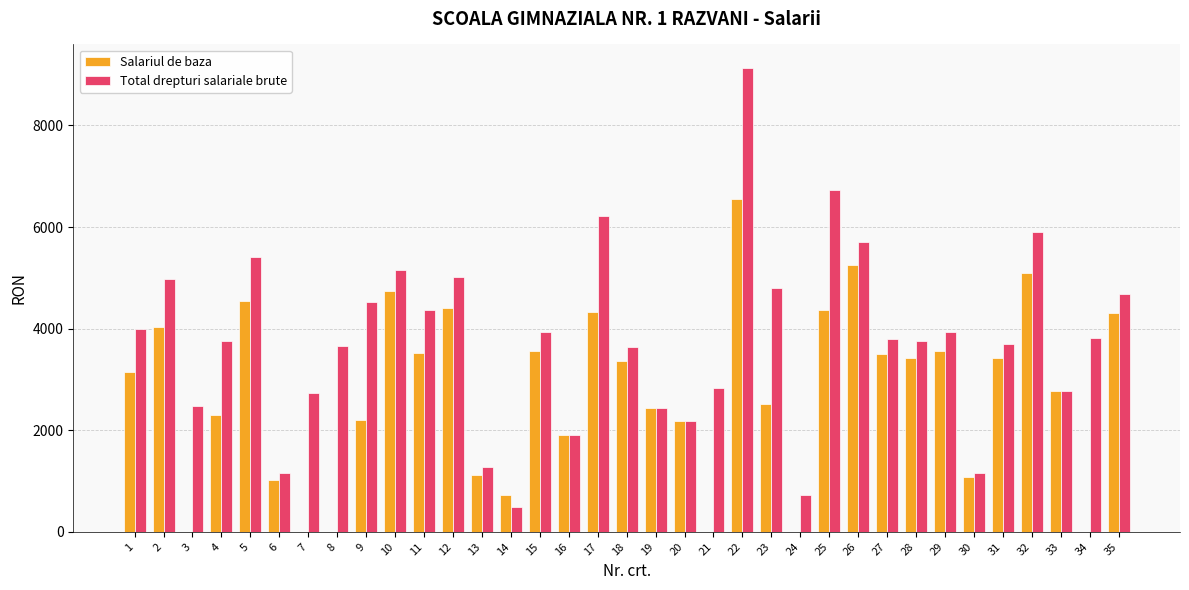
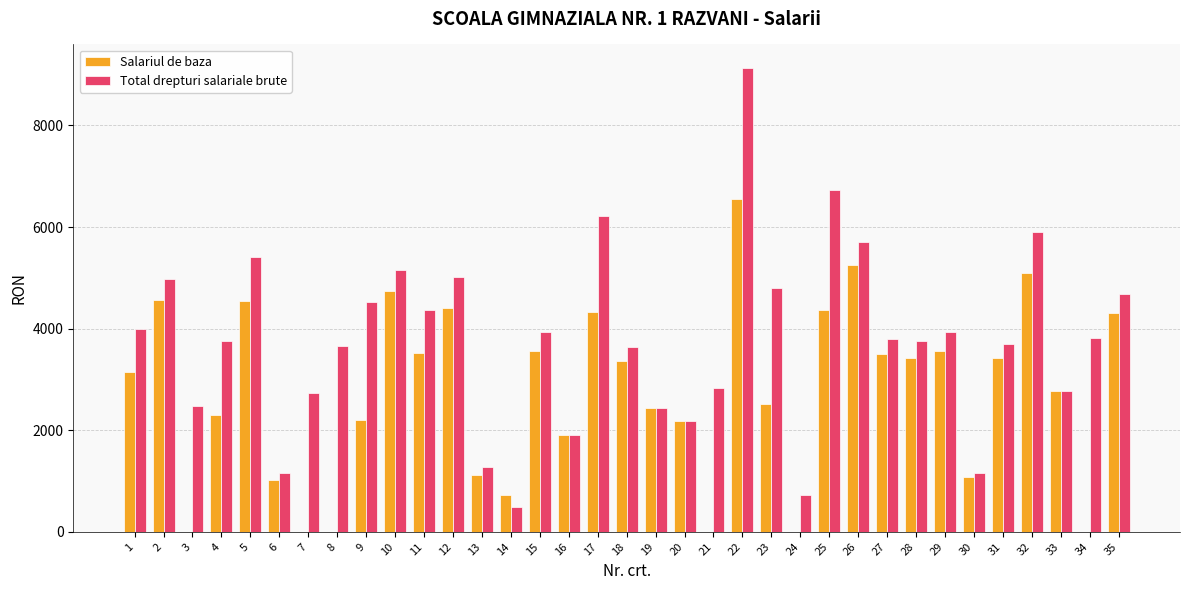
  {
    "Salariul de baza": {
      "1": 3100,
-     "2": 4000,
+     "2": 4600,
      "3": 0,
      "4": 2300,
      "5": 4500,
      "6": 1000,
      "7": 0,
      "8": 0,
      "9": 2200,
      "10": 4700,
      "11": 3500,
      "12": 4400,
      "13": 1100,
      "14": 700,
      "15": 3600,
      "16": 1900,
      "17": 4300,
      "18": 3400,
      "19": 2400,
      "20": 2200,
      "21": 0,
      "22": 6600,
      "23": 2500,
      "24": 0,
      "25": 4400,
      "26": 5200,
      "27": 3500,
      "28": 3400,
      "29": 3600,
      "30": 1100,
      "31": 3400,
      "32": 5100,
      "33": 2800,
      "34": 0,
      "35": 4300
    },
    "Total drepturi salariale brute": {
      "1": 4000,
      "2": 5000,
      "3": 2500,
      "4": 3800,
      "5": 5400,
      "6": 1200,
      "7": 2700,
      "8": 3700,
      "9": 4500,
      "10": 5200,
      "11": 4400,
      "12": 5000,
      "13": 1300,
      "14": 500,
      "15": 3900,
      "16": 1900,
      "17": 6200,
      "18": 3600,
      "19": 2400,
      "20": 2200,
      "21": 2800,
      "22": 9100,
      "23": 4800,
      "24": 700,
      "25": 6700,
      "26": 5700,
      "27": 3800,
      "28": 3800,
      "29": 3900,
      "30": 1200,
      "31": 3700,
      "32": 5900,
      "33": 2800,
      "34": 3800,
      "35": 4700
    }
  }
